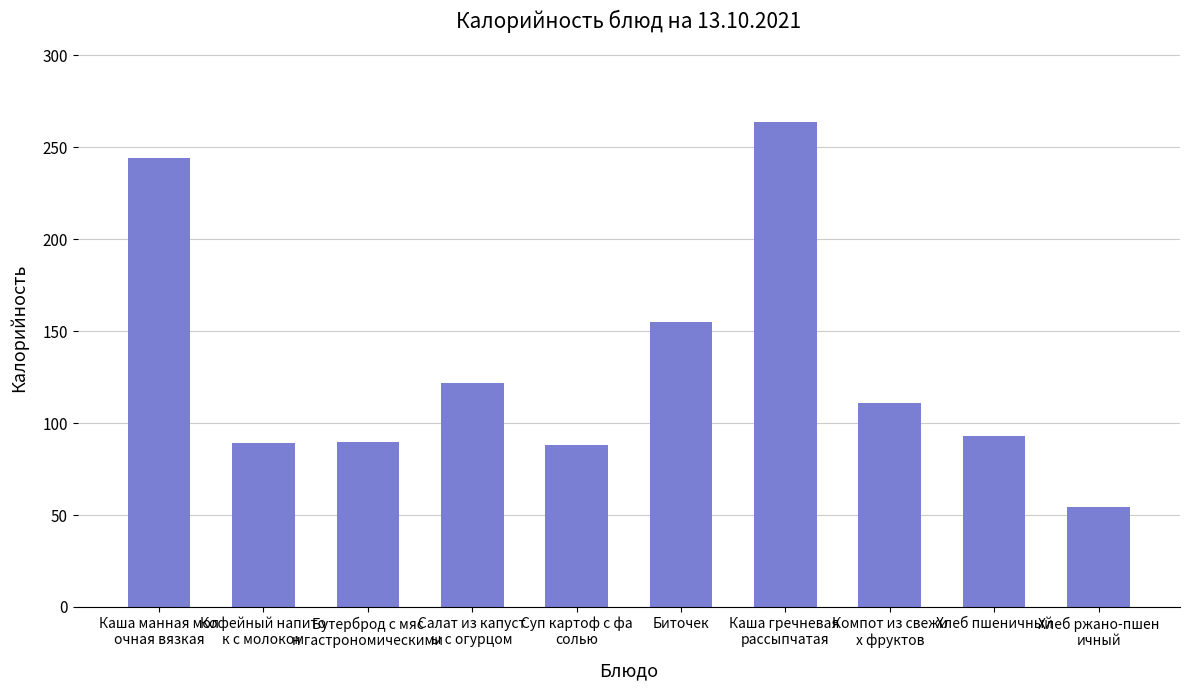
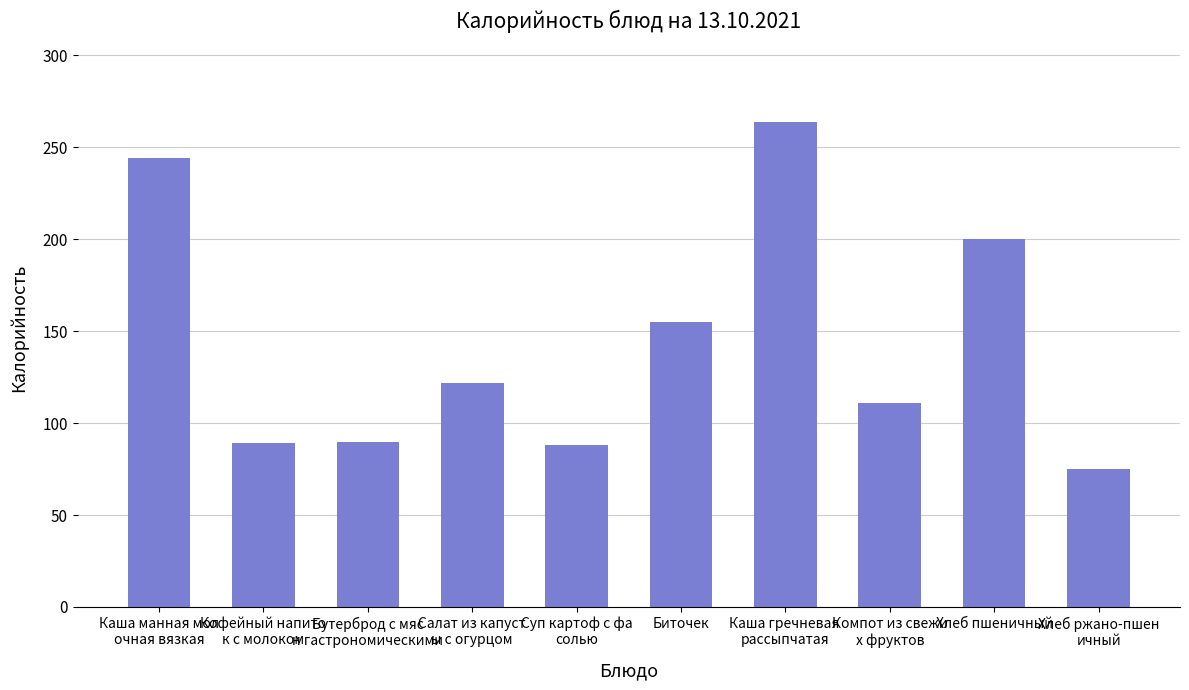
  {
    "Суп картоф с фа солью": 88,
    "Биточек": 155,
    "Каша гречневая рассыпчатая": 264,
    "Компот из свежи х фруктов": 111,
-   "Хлеб пшеничный": 93,
-   "Хлеб ржано-пшен ичный": 54
+   "Хлеб пшеничный": 200,
+   "Хлеб ржано-пшен ичный": 75
  }
